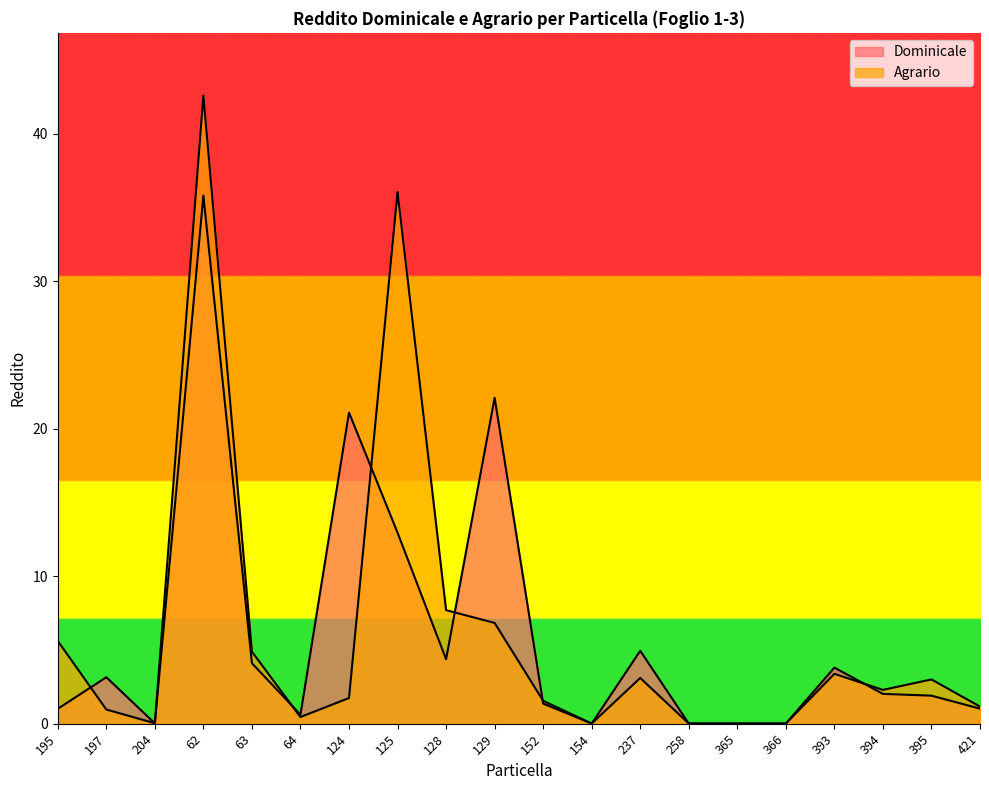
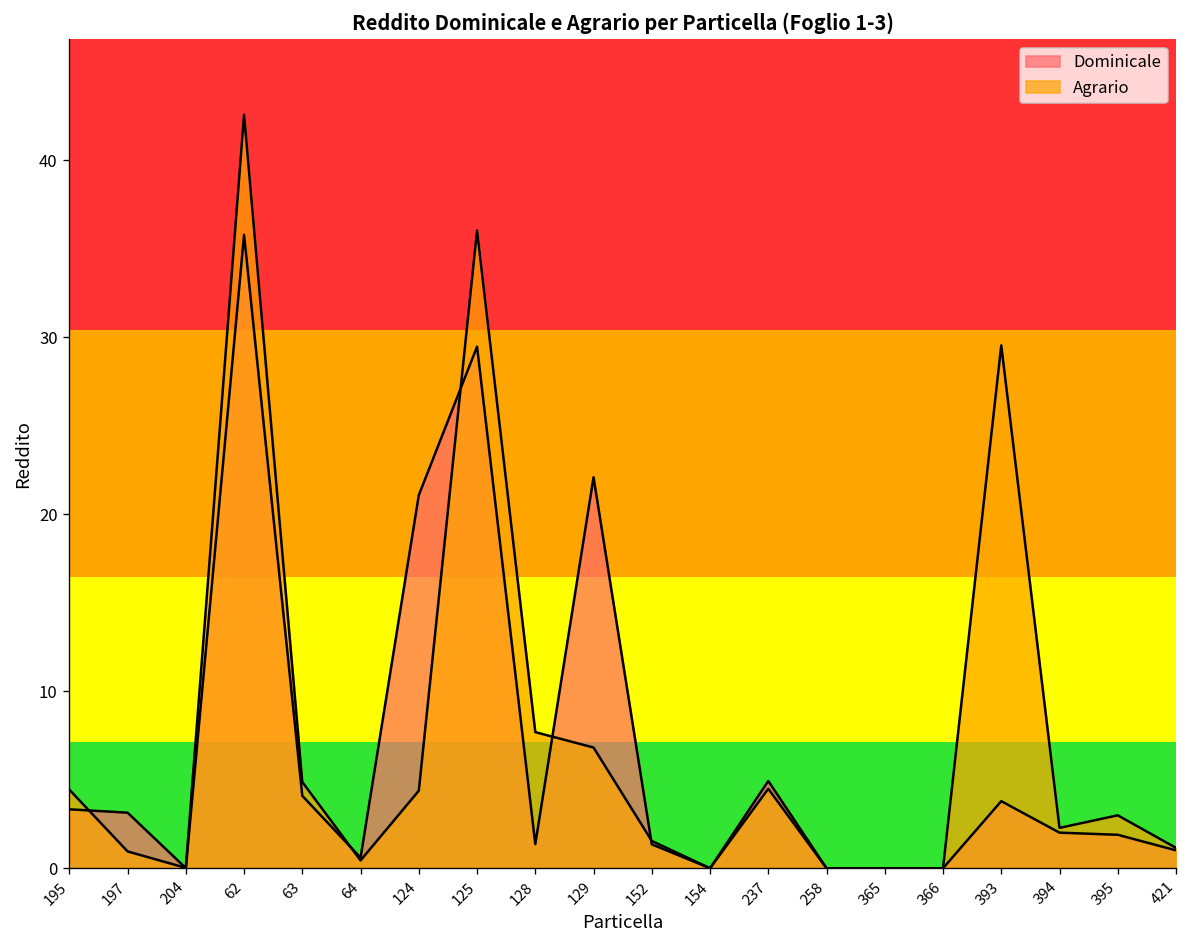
  {
    "Dominicale": {
-     "195": 1.0,
+     "195": 3.3,
      "197": 3.2,
      "62": 35.8,
      "63": 4.1,
      "124": 21.1,
-     "125": 13.0,
-     "128": 4.4,
+     "125": 29.5,
+     "128": 1.4,
      "129": 22.1,
      "152": 1.4,
      "237": 4.9,
      "393": 3.8,
      "394": 2.0,
      "395": 1.9
    },
    "Agrario": {
-     "195": 5.6,
+     "195": 4.5,
      "197": 1.0,
      "62": 42.6,
      "63": 4.9,
-     "124": 1.7,
+     "124": 4.4,
      "125": 36.0,
      "128": 7.7,
      "129": 6.8,
      "152": 1.6,
-     "237": 3.1,
-     "393": 3.4,
+     "237": 4.5,
+     "393": 29.6,
      "394": 2.3,
      "395": 3.0
    }
  }
